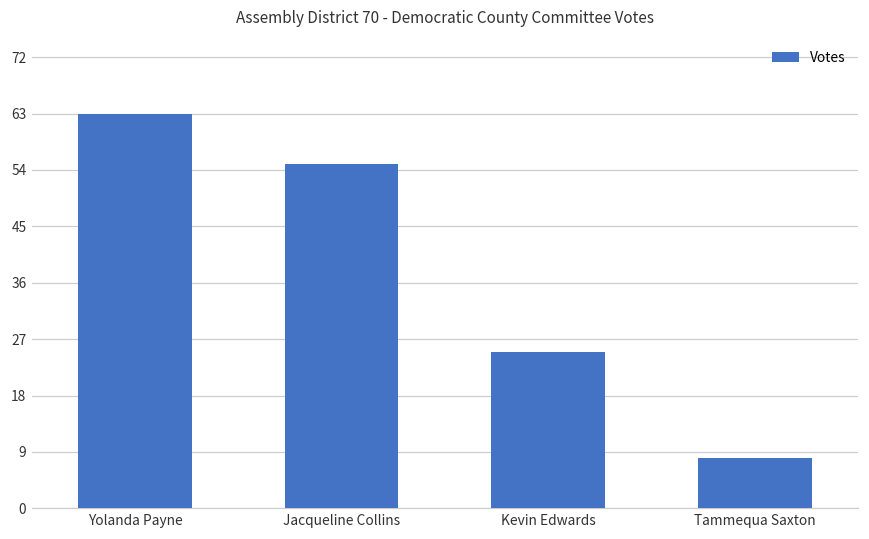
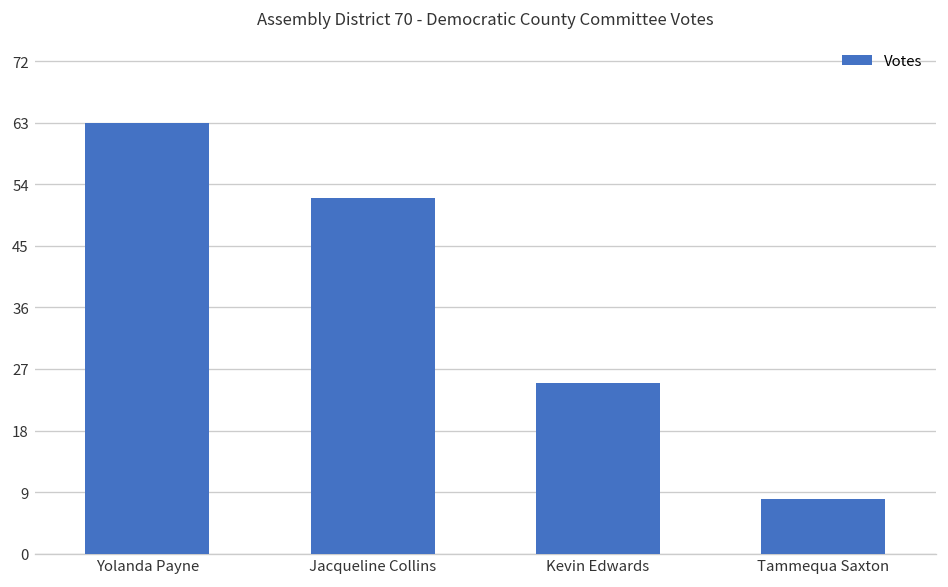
  {
    "Yolanda Payne": 63,
-   "Jacqueline Collins": 55,
+   "Jacqueline Collins": 52,
    "Kevin Edwards": 25,
    "Tammequa Saxton": 8
  }
